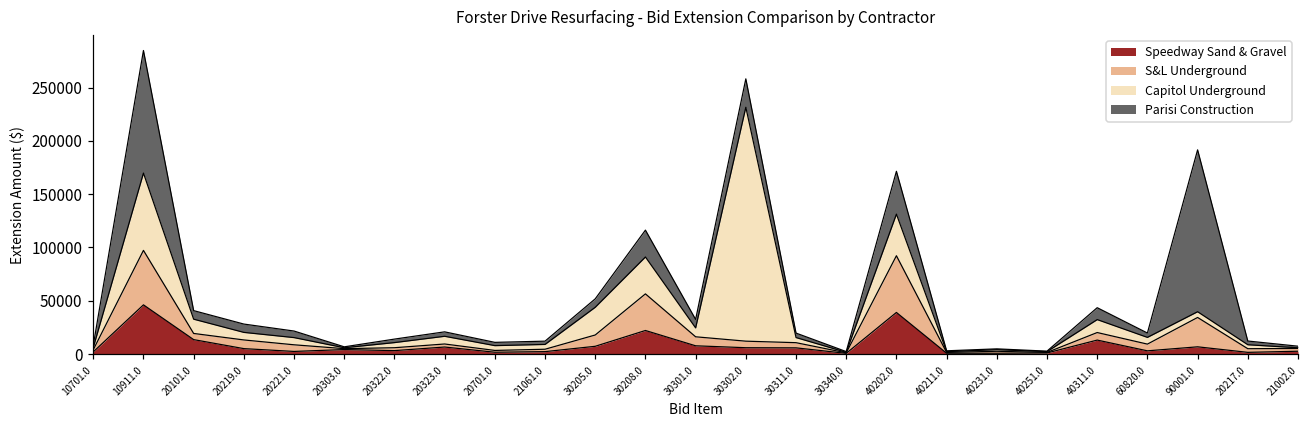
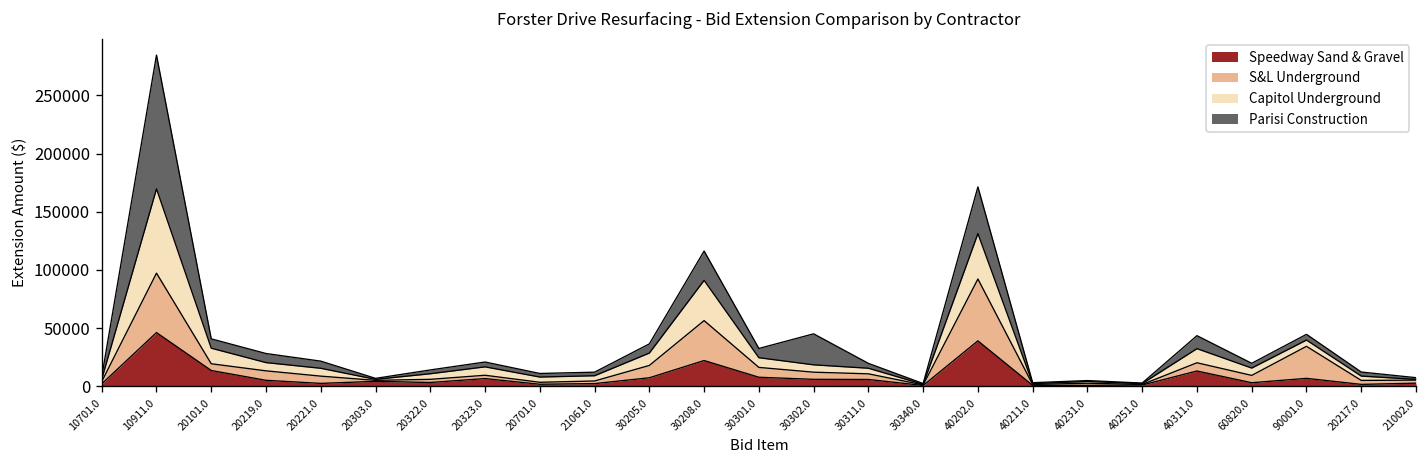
  {
    "Speedway Sand & Gravel": {
      "10911.0": 50000,
      "20101.0": 10000,
      "20219.0": 10000,
      "20221.0": 0,
      "20322.0": 0,
      "20323.0": 10000,
      "30205.0": 10000,
      "30208.0": 20000,
      "30301.0": 10000,
      "30302.0": 10000,
      "30311.0": 10000,
      "40202.0": 40000,
      "40311.0": 10000,
      "60820.0": 0,
      "90001.0": 10000,
      "20217.0": 0
    },
    "S&L Underground": {
      "10911.0": 50000,
      "20101.0": 10000,
      "20219.0": 10000,
      "20221.0": 10000,
      "20322.0": 0,
      "20323.0": 0,
      "30205.0": 10000,
      "30208.0": 30000,
      "30301.0": 10000,
      "30302.0": 10000,
      "30311.0": 0,
      "40202.0": 50000,
      "40311.0": 10000,
      "60820.0": 10000,
      "90001.0": 30000,
      "20217.0": 0
    },
    "Capitol Underground": {
      "10911.0": 70000,
      "20101.0": 10000,
      "20219.0": 10000,
      "20221.0": 10000,
      "20322.0": 0,
      "20323.0": 10000,
      "20701.0": 0,
      "21061.0": 0,
-     "30205.0": 30000,
+     "30205.0": 10000,
      "30208.0": 30000,
      "30301.0": 10000,
-     "30302.0": 220000,
+     "30302.0": 10000,
      "30311.0": 0,
      "40202.0": 40000,
      "40311.0": 10000,
      "60820.0": 10000,
      "90001.0": 10000,
      "20217.0": 0
    },
    "Parisi Construction": {
      "10911.0": 120000,
      "20101.0": 10000,
      "20219.0": 10000,
      "20221.0": 10000,
      "20322.0": 0,
      "20323.0": 0,
      "20701.0": 0,
      "21061.0": 0,
      "30205.0": 10000,
      "30208.0": 30000,
      "30301.0": 10000,
      "30302.0": 30000,
      "30311.0": 0,
      "40202.0": 40000,
      "40311.0": 10000,
      "60820.0": 0,
-     "90001.0": 150000,
+     "90001.0": 0,
      "20217.0": 0
    }
  }
